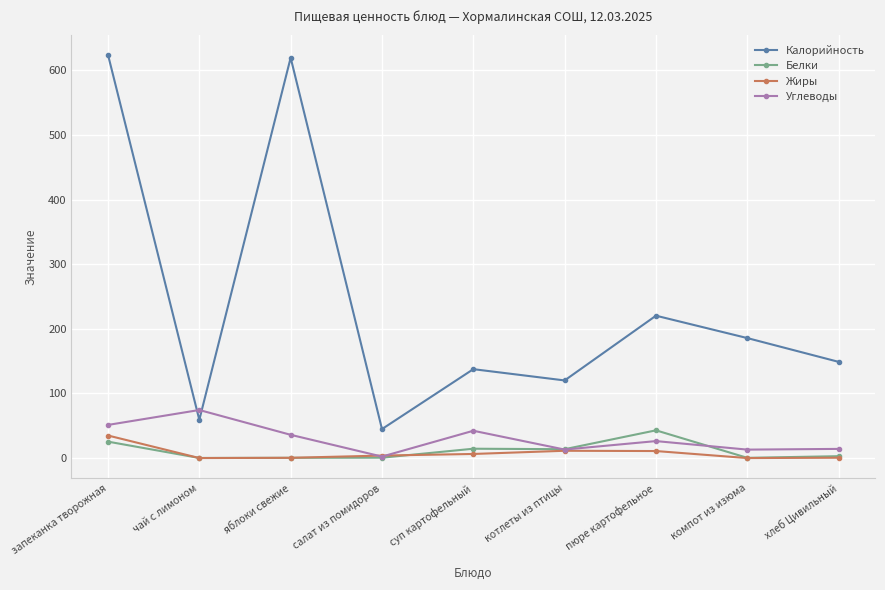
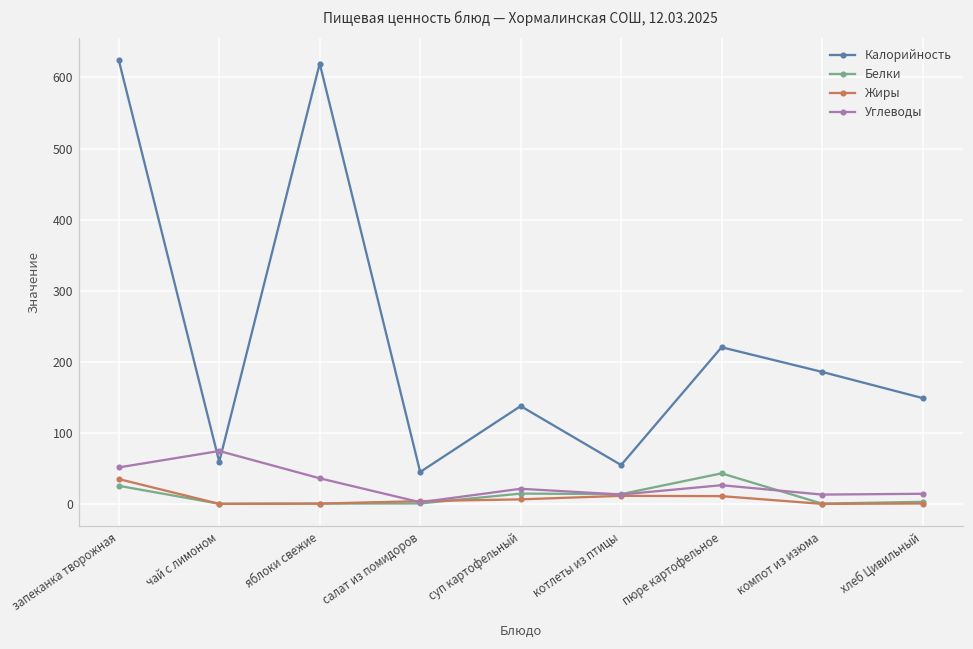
  {
    "Калорийность": {
      "запеканка творожная": 620,
      "чай с лимоном": 60,
      "яблоки свежие": 620,
      "салат из помидоров": 40,
      "суп картофельный": 140,
-     "котлеты из птицы": 120,
+     "котлеты из птицы": 50,
      "пюре картофельное": 220,
      "компот из изюма": 190,
      "хлеб Цивильный": 150
    },
    "Белки": {
      "запеканка творожная": 30,
      "суп картофельный": 10,
      "пюре картофельное": 40
    },
    "Жиры": {
      "запеканка творожная": 30,
      "суп картофельный": 10,
      "пюре картофельное": 10
    },
    "Углеводы": {
      "запеканка творожная": 50,
      "чай с лимоном": 70,
      "яблоки свежие": 40,
-     "суп картофельный": 40,
+     "суп картофельный": 20,
      "пюре картофельное": 30,
      "компот из изюма": 10,
      "хлеб Цивильный": 10
    }
  }
